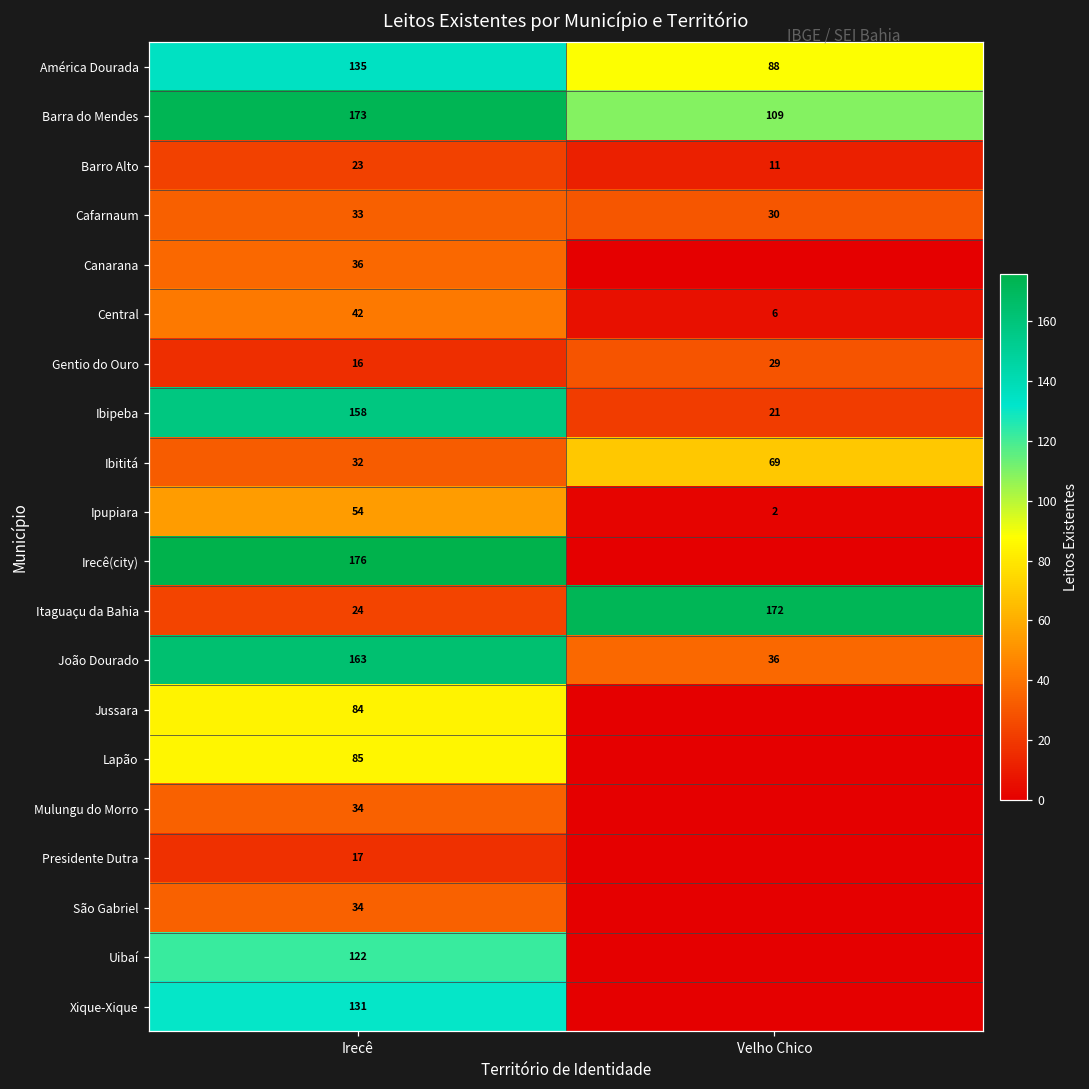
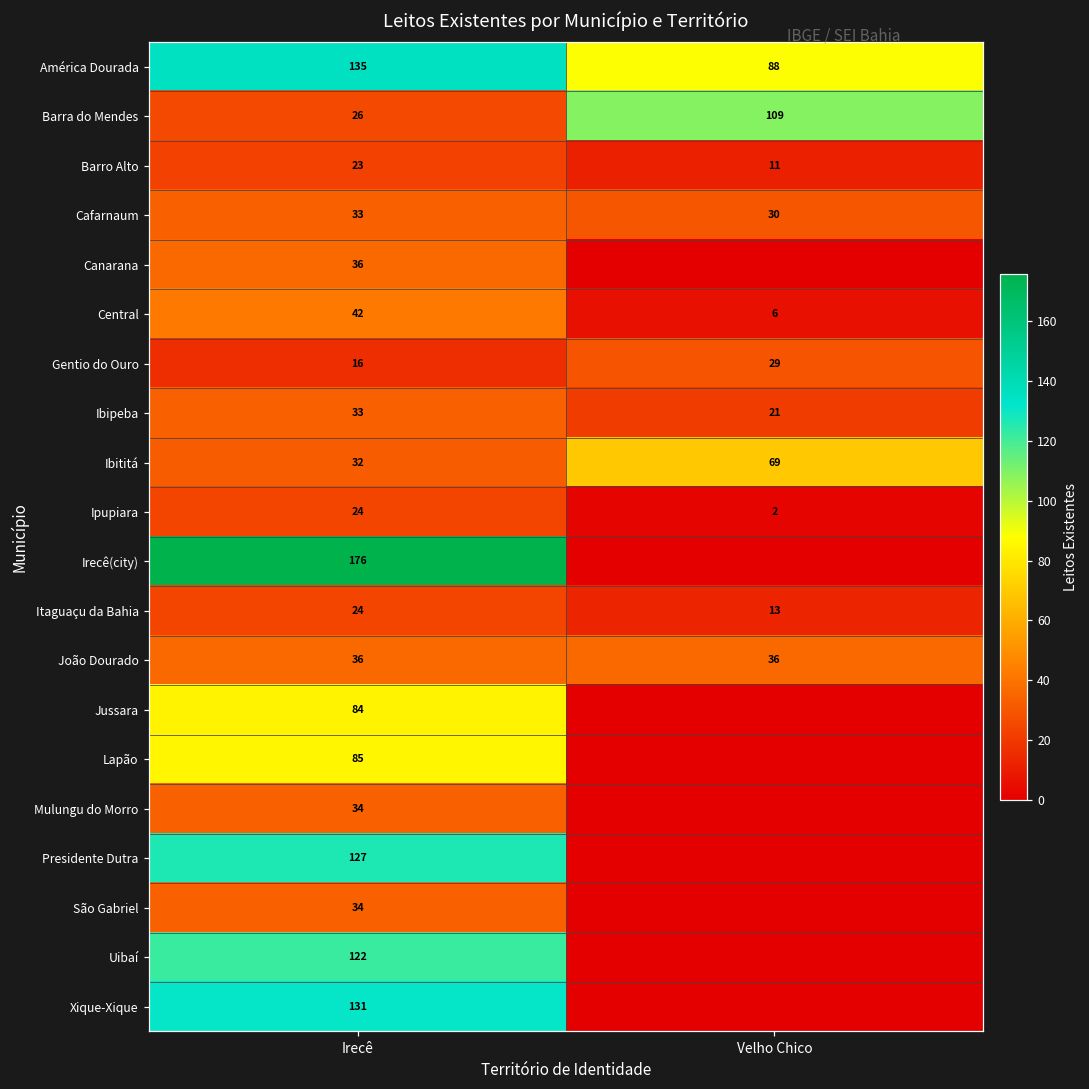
  {
    "América Dourada": {
      "Irecê": 135,
      "Velho Chico": 88
    },
    "Barra do Mendes": {
-     "Irecê": 173,
+     "Irecê": 26,
      "Velho Chico": 109
    },
    "Barro Alto": {
      "Irecê": 23,
      "Velho Chico": 11
    },
    "Cafarnaum": {
      "Irecê": 33,
      "Velho Chico": 30
    },
    "Canarana": {
      "Irecê": 36
    },
    "Central": {
      "Irecê": 42,
      "Velho Chico": 6
    },
    "Gentio do Ouro": {
      "Irecê": 16,
      "Velho Chico": 29
    },
    "Ibipeba": {
-     "Irecê": 158,
+     "Irecê": 33,
      "Velho Chico": 21
    },
    "Ibititá": {
      "Irecê": 32,
      "Velho Chico": 69
    },
    "Ipupiara": {
-     "Irecê": 54,
+     "Irecê": 24,
      "Velho Chico": 2
    },
    "Irecê(city)": {
      "Irecê": 176
    },
    "Itaguaçu da Bahia": {
      "Irecê": 24,
-     "Velho Chico": 172
+     "Velho Chico": 13
    },
    "João Dourado": {
-     "Irecê": 163,
+     "Irecê": 36,
      "Velho Chico": 36
    },
    "Jussara": {
      "Irecê": 84
    },
    "Lapão": {
      "Irecê": 85
    },
    "Mulungu do Morro": {
      "Irecê": 34
    },
    "Presidente Dutra": {
-     "Irecê": 17
+     "Irecê": 127
    },
    "São Gabriel": {
      "Irecê": 34
    },
    "Uibaí": {
      "Irecê": 122
    },
    "Xique-Xique": {
      "Irecê": 131
    }
  }
